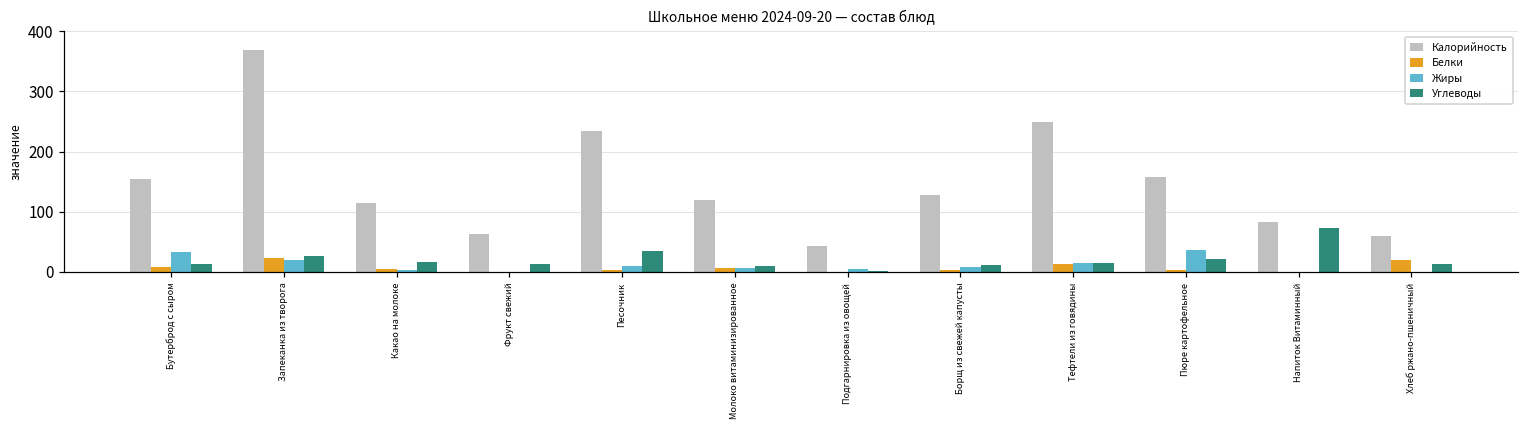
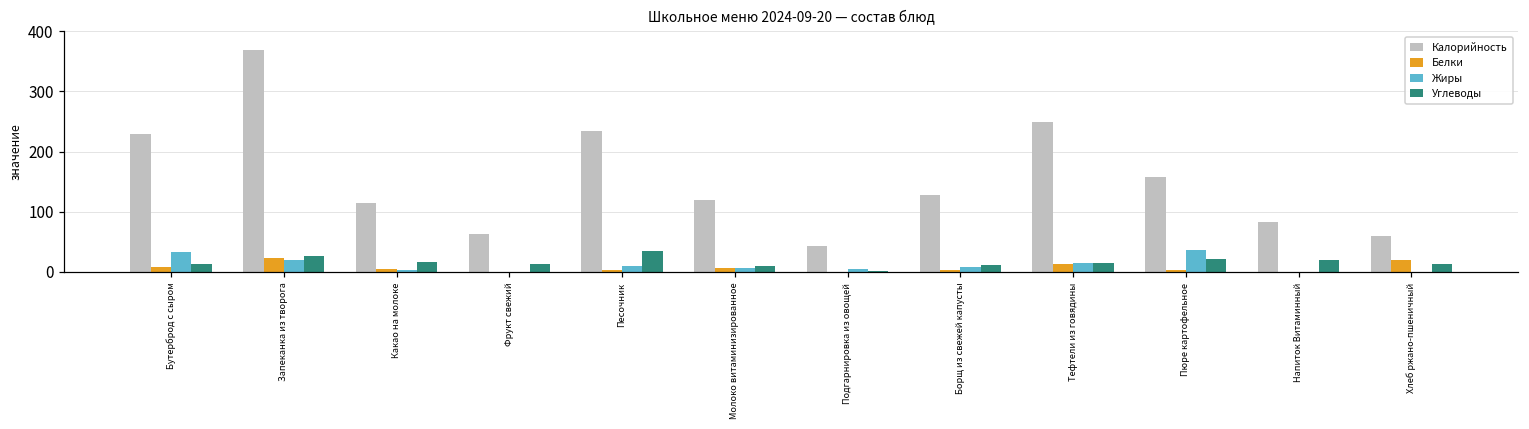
  {
    "Калорийность": {
-     "Бутерброд с сыром": 150,
+     "Бутерброд с сыром": 230,
      "Запеканка из творога": 370,
      "Какао на молоке": 110,
      "Фрукт свежий": 60,
      "Песочник": 230,
      "Молоко витаминизированное": 120,
      "Подгарнировка из овощей": 40,
      "Борщ из свежей капусты": 130,
      "Тефтели из говядины": 250,
      "Пюре картофельное": 160,
      "Напиток Витаминный": 80,
      "Хлеб ржано-пшеничный": 60
    },
    "Белки": {
      "Бутерброд с сыром": 10,
      "Запеканка из творога": 20,
      "Молоко витаминизированное": 10,
      "Тефтели из говядины": 10,
      "Хлеб ржано-пшеничный": 20
    },
    "Жиры": {
      "Бутерброд с сыром": 30,
      "Запеканка из творога": 20,
      "Песочник": 10,
      "Молоко витаминизированное": 10,
      "Борщ из свежей капусты": 10,
      "Тефтели из говядины": 20,
      "Пюре картофельное": 40
    },
    "Углеводы": {
      "Бутерброд с сыром": 10,
      "Запеканка из творога": 30,
      "Какао на молоке": 20,
      "Фрукт свежий": 10,
      "Песочник": 30,
      "Молоко витаминизированное": 10,
      "Борщ из свежей капусты": 10,
      "Тефтели из говядины": 10,
      "Пюре картофельное": 20,
-     "Напиток Витаминный": 70,
+     "Напиток Витаминный": 20,
      "Хлеб ржано-пшеничный": 10
    }
  }
